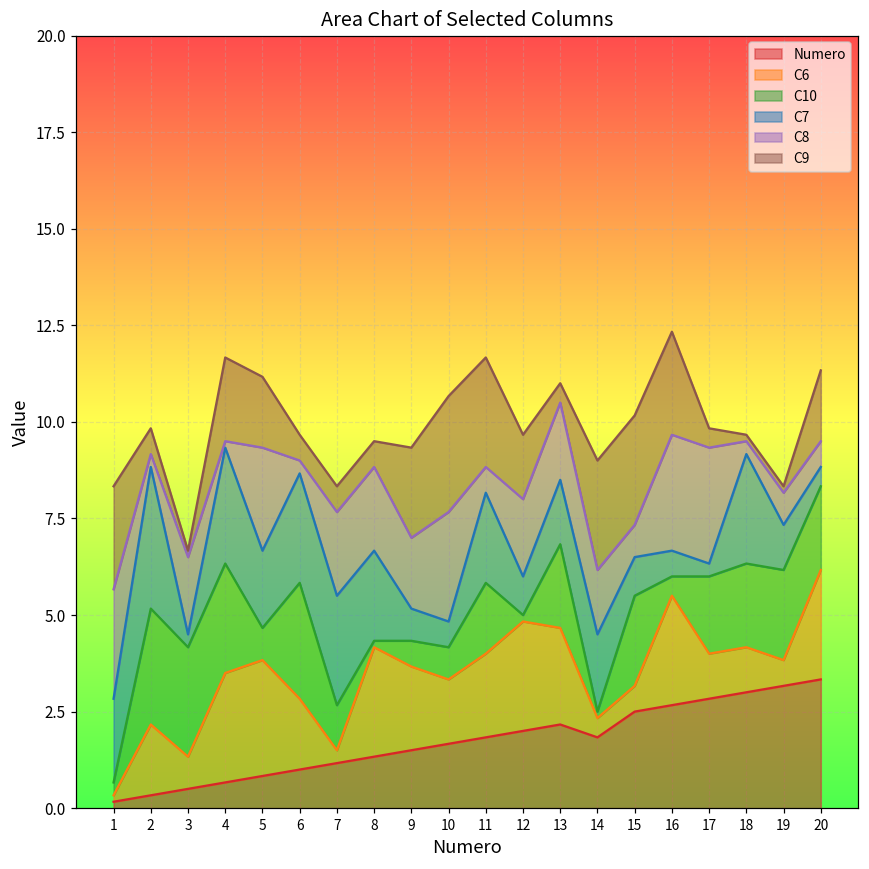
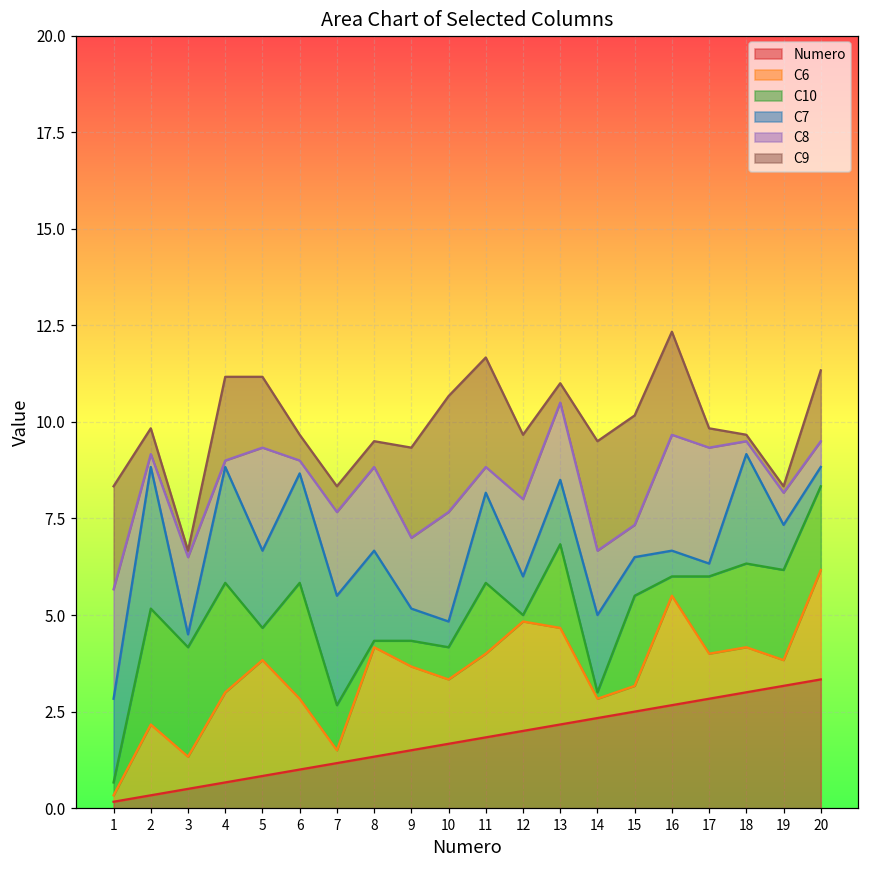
  {
    "Numero": {
      "1": 0.2,
      "2": 0.3,
      "3": 0.5,
      "4": 0.7,
      "5": 0.8,
      "6": 1.0,
      "7": 1.2,
      "8": 1.3,
      "9": 1.5,
      "10": 1.7,
      "11": 1.8,
      "12": 2.0,
      "13": 2.2,
-     "14": 1.8,
+     "14": 2.3,
      "15": 2.5,
      "16": 2.7,
      "17": 2.8,
      "18": 3.0,
      "19": 3.2,
      "20": 3.3
    },
    "C6": {
      "1": 0.2,
      "2": 1.8,
      "3": 0.8,
-     "4": 2.8,
+     "4": 2.3,
      "5": 3.0,
      "6": 1.8,
      "7": 0.3,
      "8": 2.8,
      "9": 2.2,
      "10": 1.7,
      "11": 2.2,
      "12": 2.8,
      "13": 2.5,
      "14": 0.5,
      "15": 0.7,
      "16": 2.8,
      "17": 1.2,
      "18": 1.2,
      "19": 0.7,
      "20": 2.8
    },
    "C10": {
      "1": 0.3,
      "2": 3.0,
      "3": 2.8,
      "4": 2.8,
      "5": 0.8,
      "6": 3.0,
      "7": 1.2,
      "8": 0.2,
      "9": 0.7,
      "10": 0.8,
      "11": 1.8,
      "12": 0.2,
      "13": 2.2,
      "14": 0.2,
      "15": 2.3,
      "16": 0.5,
      "17": 2.0,
      "18": 2.2,
      "19": 2.3,
      "20": 2.2
    },
    "C7": {
      "1": 2.2,
      "2": 3.7,
      "3": 0.3,
      "4": 3.0,
      "5": 2.0,
      "6": 2.8,
      "7": 2.8,
      "8": 2.3,
      "9": 0.8,
      "10": 0.7,
      "11": 2.3,
      "12": 1.0,
      "13": 1.7,
      "14": 2.0,
      "15": 1.0,
      "16": 0.7,
      "17": 0.3,
      "18": 2.8,
      "19": 1.2,
      "20": 0.5
    },
    "C8": {
      "1": 2.8,
      "2": 0.3,
      "3": 2.0,
      "4": 0.2,
      "5": 2.7,
      "6": 0.3,
      "7": 2.2,
      "8": 2.2,
      "9": 1.8,
      "10": 2.8,
      "11": 0.7,
      "12": 2.0,
      "13": 2.0,
      "14": 1.7,
      "15": 0.8,
      "16": 3.0,
      "17": 3.0,
      "18": 0.3,
      "19": 0.8,
      "20": 0.7
    },
    "C9": {
      "1": 2.7,
      "2": 0.7,
      "3": 0.2,
      "4": 2.2,
      "5": 1.8,
      "6": 0.7,
      "7": 0.7,
      "8": 0.7,
      "9": 2.3,
      "10": 3.0,
      "11": 2.8,
      "12": 1.7,
      "13": 0.5,
      "14": 2.8,
      "15": 2.8,
      "16": 2.7,
      "17": 0.5,
      "18": 0.2,
      "19": 0.2,
      "20": 1.8
    }
  }
